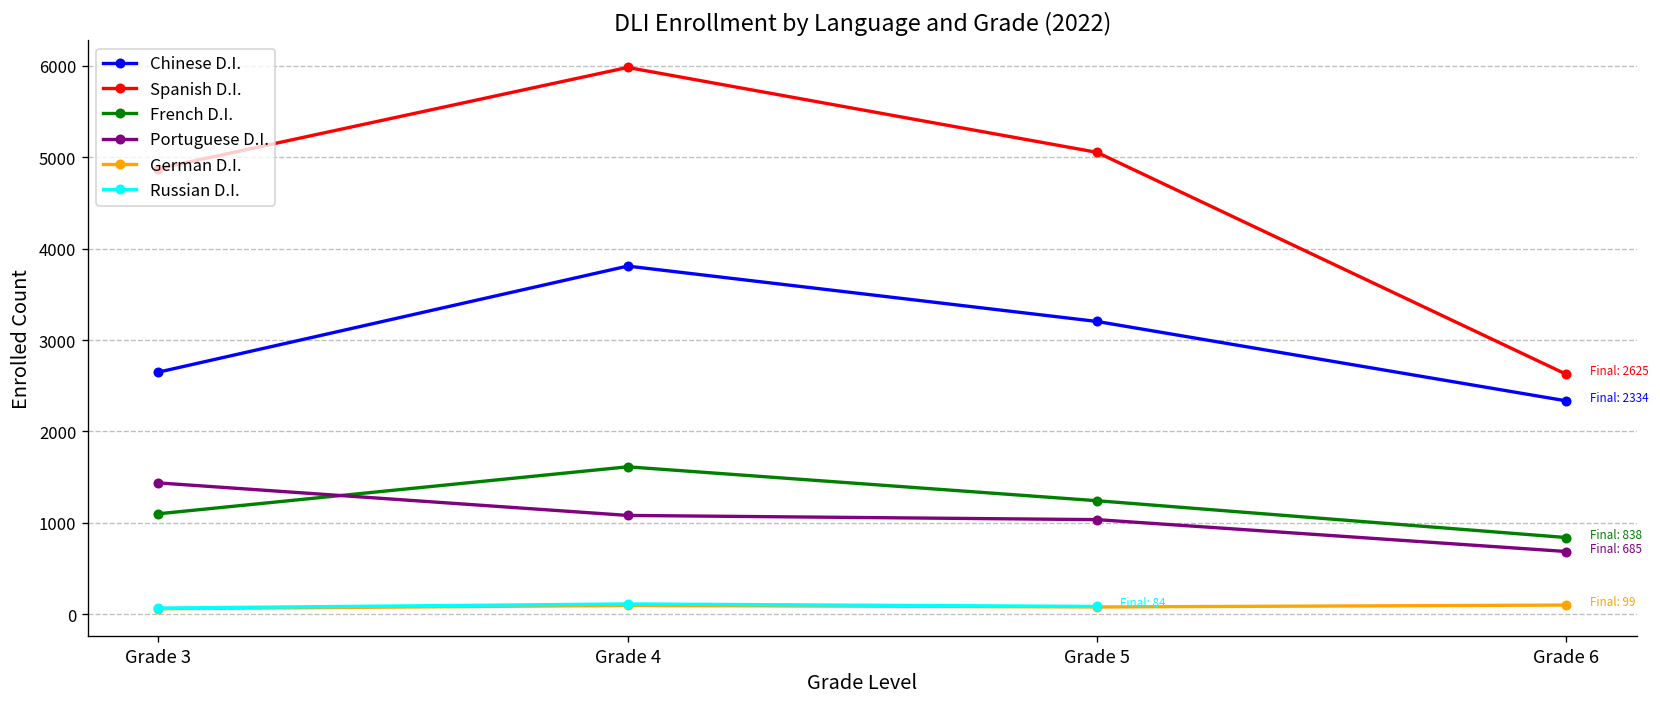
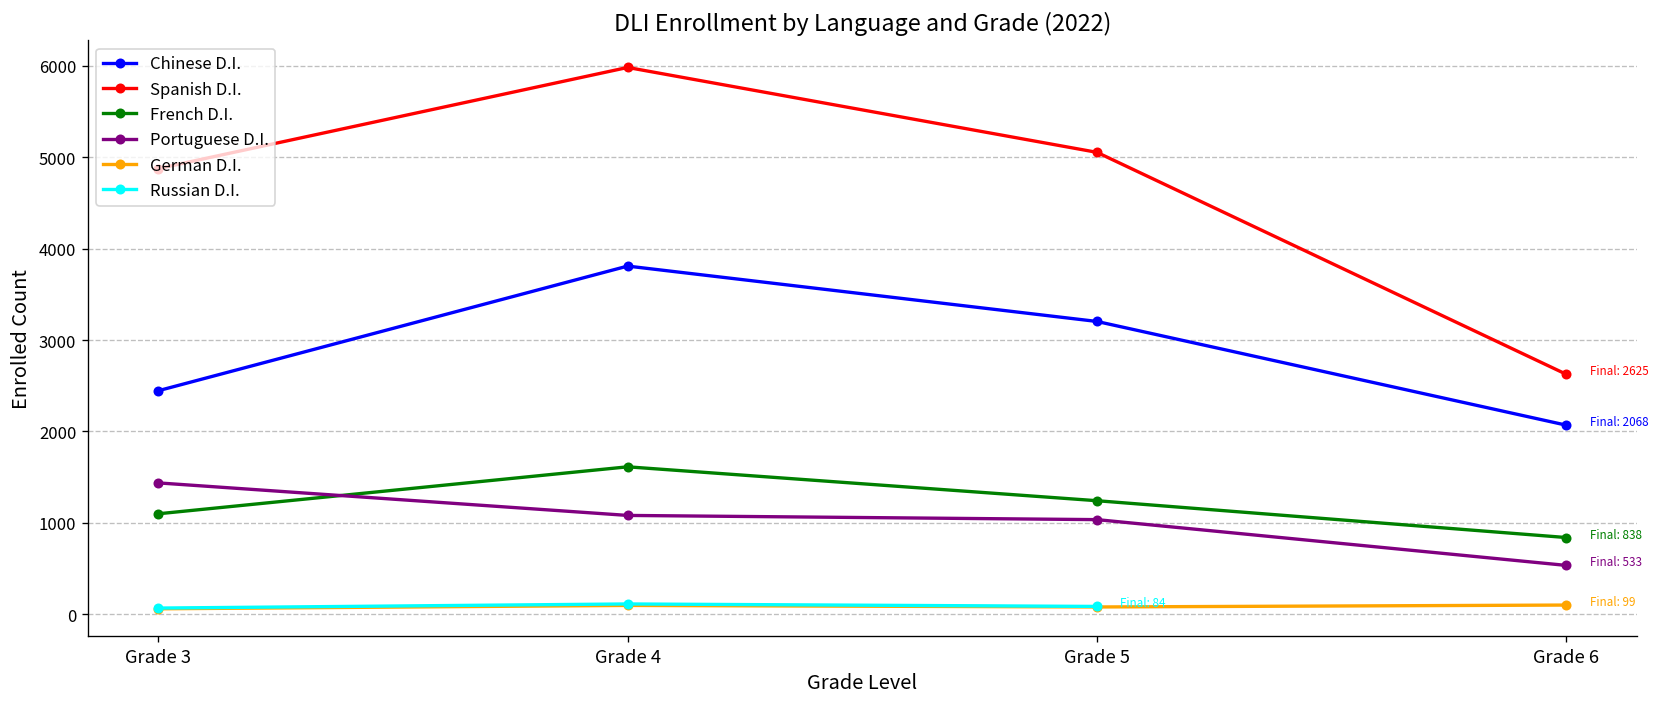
  {
    "Chinese D.I.": {
-     "Grade 3": 2600,
-     "Grade 6": 2334
+     "Grade 3": 2400,
+     "Grade 6": 2068
    },
    "Spanish D.I.": {
      "Grade 6": 2625
    },
    "French D.I.": {
      "Grade 6": 838
    },
    "Portuguese D.I.": {
-     "Grade 6": 685
+     "Grade 6": 533
    },
    "German D.I.": {
      "Grade 6": 99
    }
  }
